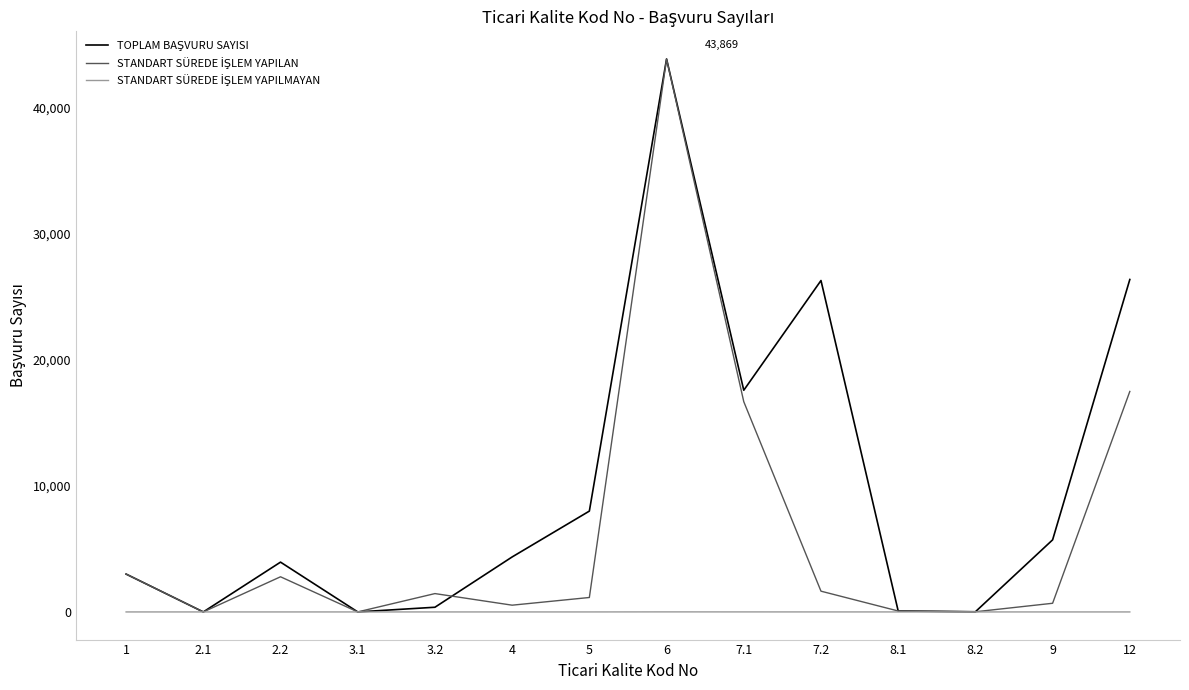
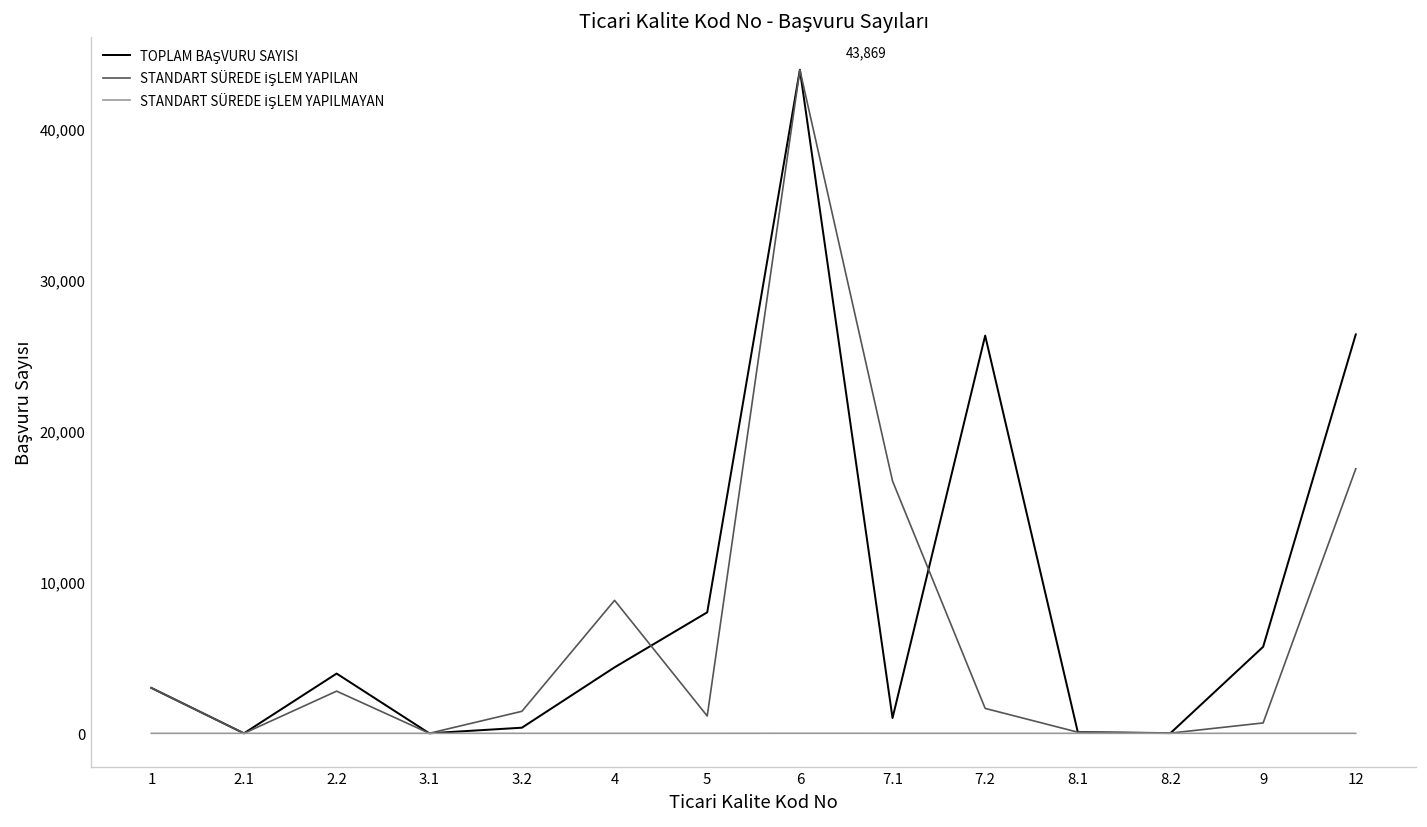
  {
    "TOPLAM BAŞVURU SAYISI": {
      "2.2": "4,000",
      "3.2": "400",
      "4": "4,400",
      "5": "8,000",
-     "7.1": "17,600",
+     "7.1": "1,000",
      "7.2": "26,300",
      "9": "5,700",
      "12": "26,400"
    },
    "STANDART SÜREDE İŞLEM YAPILAN": {
      "2.2": "2,800",
      "3.2": "1,500",
-     "4": "500",
+     "4": "8,800",
      "5": "1,100",
      "7.1": "16,700",
      "7.2": "1,600",
      "9": "700",
      "12": "17,500"
    },
    "STANDART SÜREDE İŞLEM YAPILMAYAN": {
      "1": "0",
      "2.2": "0",
      "3.2": "0",
      "4": "0",
      "5": "0",
      "6": "0",
      "7.1": "0",
      "7.2": "0",
      "9": "0",
      "12": "0"
    }
  }
